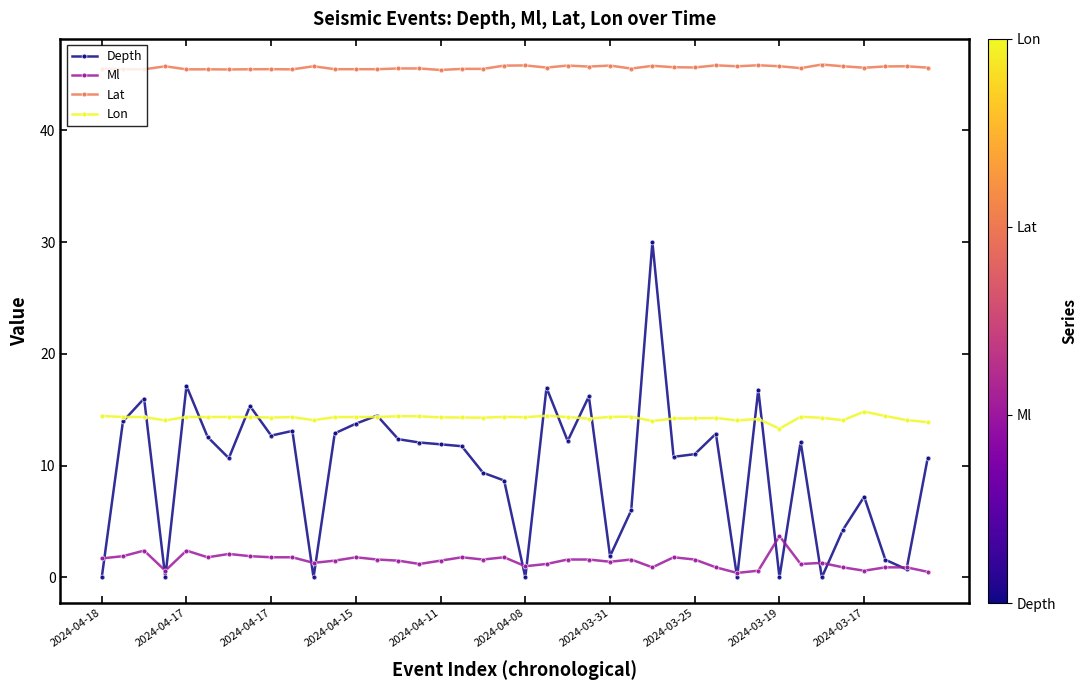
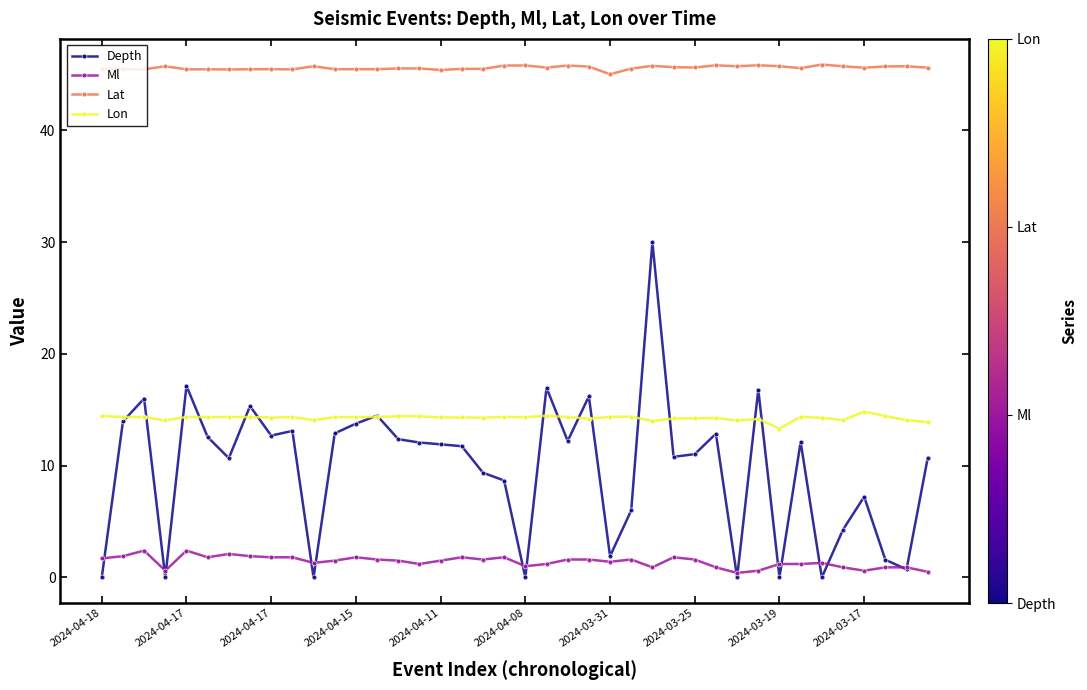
  {
    "Depth": {
      "2024-03-31": 1.9,
      "2024-03-19": 0.0,
      "2024-03-17": 7.2
    },
    "Ml": {
      "2024-03-31": 1.4,
-     "2024-03-19": 3.7,
+     "2024-03-19": 1.2,
      "2024-03-17": 0.6
    },
    "Lat": {
-     "2024-03-31": 45.8,
+     "2024-03-31": 45.0,
      "2024-03-19": 45.7,
      "2024-03-17": 45.6
    },
    "Lon": {
      "2024-03-31": 14.4,
      "2024-03-19": 13.3,
      "2024-03-17": 14.8
    }
  }
